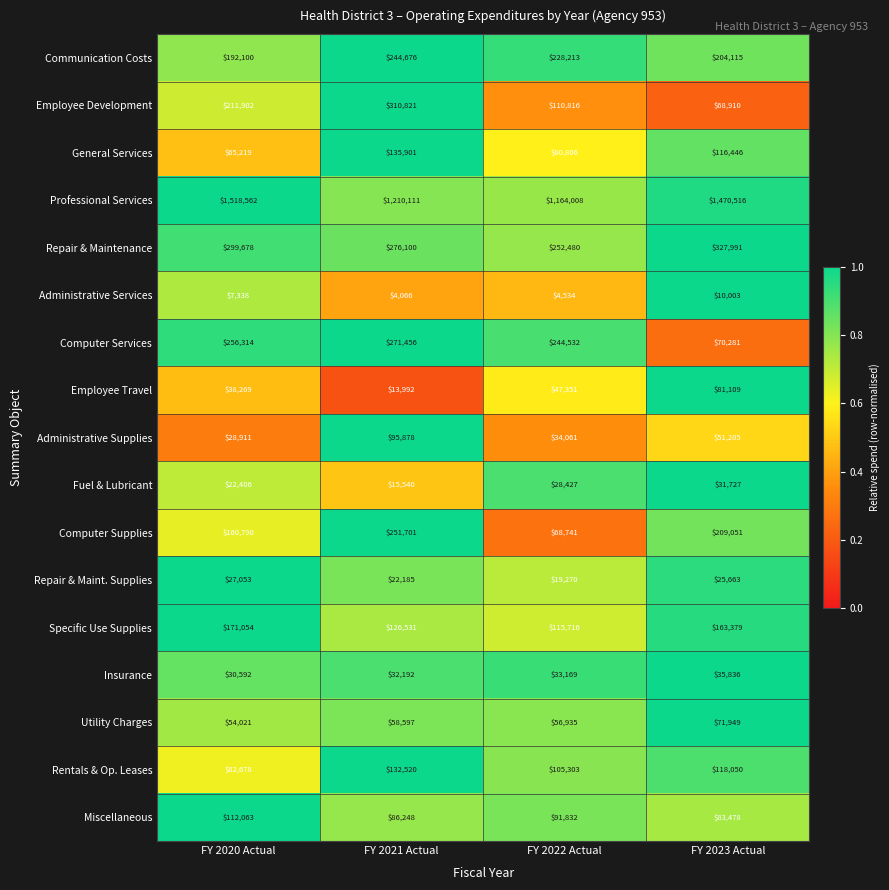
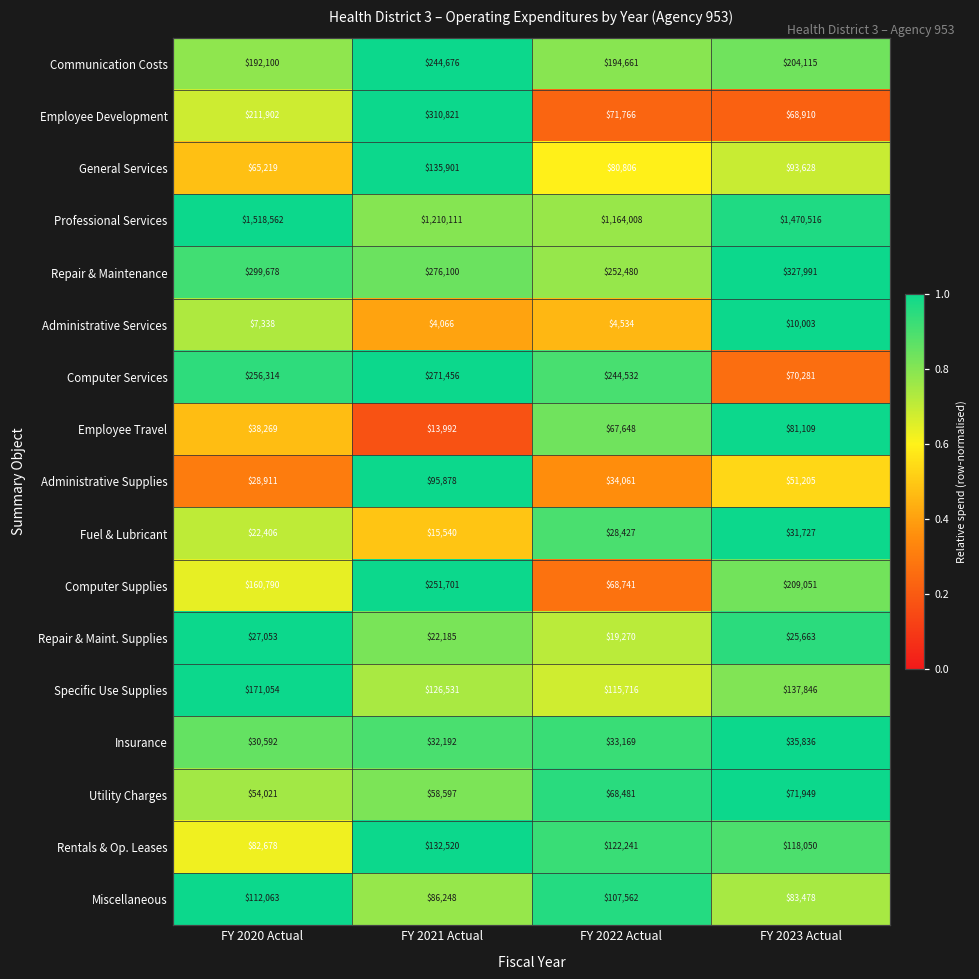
  {
    "Communication Costs": {
      "FY 2020 Actual": "$192,100",
      "FY 2021 Actual": "$244,676",
-     "FY 2022 Actual": "$228,213",
+     "FY 2022 Actual": "$194,661",
      "FY 2023 Actual": "$204,115"
    },
    "Employee Development": {
      "FY 2020 Actual": "$211,902",
      "FY 2021 Actual": "$310,821",
-     "FY 2022 Actual": "$110,816",
+     "FY 2022 Actual": "$71,766",
      "FY 2023 Actual": "$68,910"
    },
    "General Services": {
      "FY 2020 Actual": "$65,219",
      "FY 2021 Actual": "$135,901",
      "FY 2022 Actual": "$80,806",
-     "FY 2023 Actual": "$116,446"
+     "FY 2023 Actual": "$93,628"
    },
    "Professional Services": {
      "FY 2020 Actual": "$1,518,562",
      "FY 2021 Actual": "$1,210,111",
      "FY 2022 Actual": "$1,164,008",
      "FY 2023 Actual": "$1,470,516"
    },
    "Repair & Maintenance": {
      "FY 2020 Actual": "$299,678",
      "FY 2021 Actual": "$276,100",
      "FY 2022 Actual": "$252,480",
      "FY 2023 Actual": "$327,991"
    },
    "Administrative Services": {
      "FY 2020 Actual": "$7,338",
      "FY 2021 Actual": "$4,066",
      "FY 2022 Actual": "$4,534",
      "FY 2023 Actual": "$10,003"
    },
    "Computer Services": {
      "FY 2020 Actual": "$256,314",
      "FY 2021 Actual": "$271,456",
      "FY 2022 Actual": "$244,532",
      "FY 2023 Actual": "$70,281"
    },
    "Employee Travel": {
      "FY 2020 Actual": "$38,269",
      "FY 2021 Actual": "$13,992",
-     "FY 2022 Actual": "$47,351",
+     "FY 2022 Actual": "$67,648",
      "FY 2023 Actual": "$81,109"
    },
    "Administrative Supplies": {
      "FY 2020 Actual": "$28,911",
      "FY 2021 Actual": "$95,878",
      "FY 2022 Actual": "$34,061",
      "FY 2023 Actual": "$51,205"
    },
    "Fuel & Lubricant": {
      "FY 2020 Actual": "$22,406",
      "FY 2021 Actual": "$15,540",
      "FY 2022 Actual": "$28,427",
      "FY 2023 Actual": "$31,727"
    },
    "Computer Supplies": {
      "FY 2020 Actual": "$160,790",
      "FY 2021 Actual": "$251,701",
      "FY 2022 Actual": "$68,741",
      "FY 2023 Actual": "$209,051"
    },
    "Repair & Maint. Supplies": {
      "FY 2020 Actual": "$27,053",
      "FY 2021 Actual": "$22,185",
      "FY 2022 Actual": "$19,270",
      "FY 2023 Actual": "$25,663"
    },
    "Specific Use Supplies": {
      "FY 2020 Actual": "$171,054",
      "FY 2021 Actual": "$126,531",
      "FY 2022 Actual": "$115,716",
-     "FY 2023 Actual": "$163,379"
+     "FY 2023 Actual": "$137,846"
    },
    "Insurance": {
      "FY 2020 Actual": "$30,592",
      "FY 2021 Actual": "$32,192",
      "FY 2022 Actual": "$33,169",
      "FY 2023 Actual": "$35,836"
    },
    "Utility Charges": {
      "FY 2020 Actual": "$54,021",
      "FY 2021 Actual": "$58,597",
-     "FY 2022 Actual": "$56,935",
+     "FY 2022 Actual": "$68,481",
      "FY 2023 Actual": "$71,949"
    },
    "Rentals & Op. Leases": {
      "FY 2020 Actual": "$82,678",
      "FY 2021 Actual": "$132,520",
-     "FY 2022 Actual": "$105,303",
+     "FY 2022 Actual": "$122,241",
      "FY 2023 Actual": "$118,050"
    },
    "Miscellaneous": {
      "FY 2020 Actual": "$112,063",
      "FY 2021 Actual": "$86,248",
-     "FY 2022 Actual": "$91,832",
+     "FY 2022 Actual": "$107,562",
      "FY 2023 Actual": "$83,478"
    }
  }
